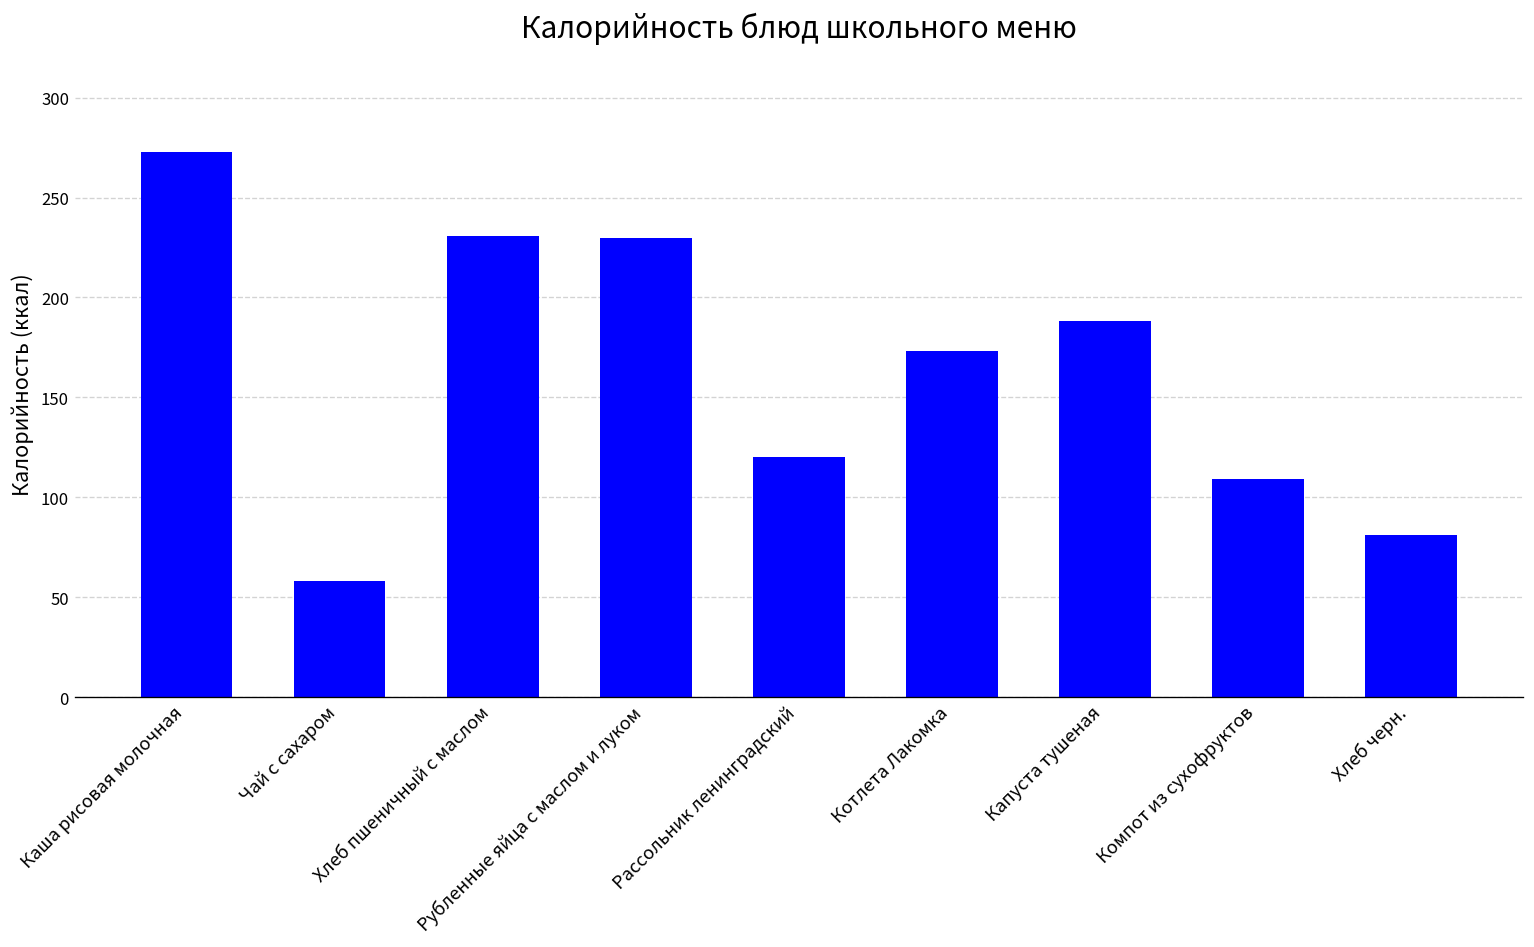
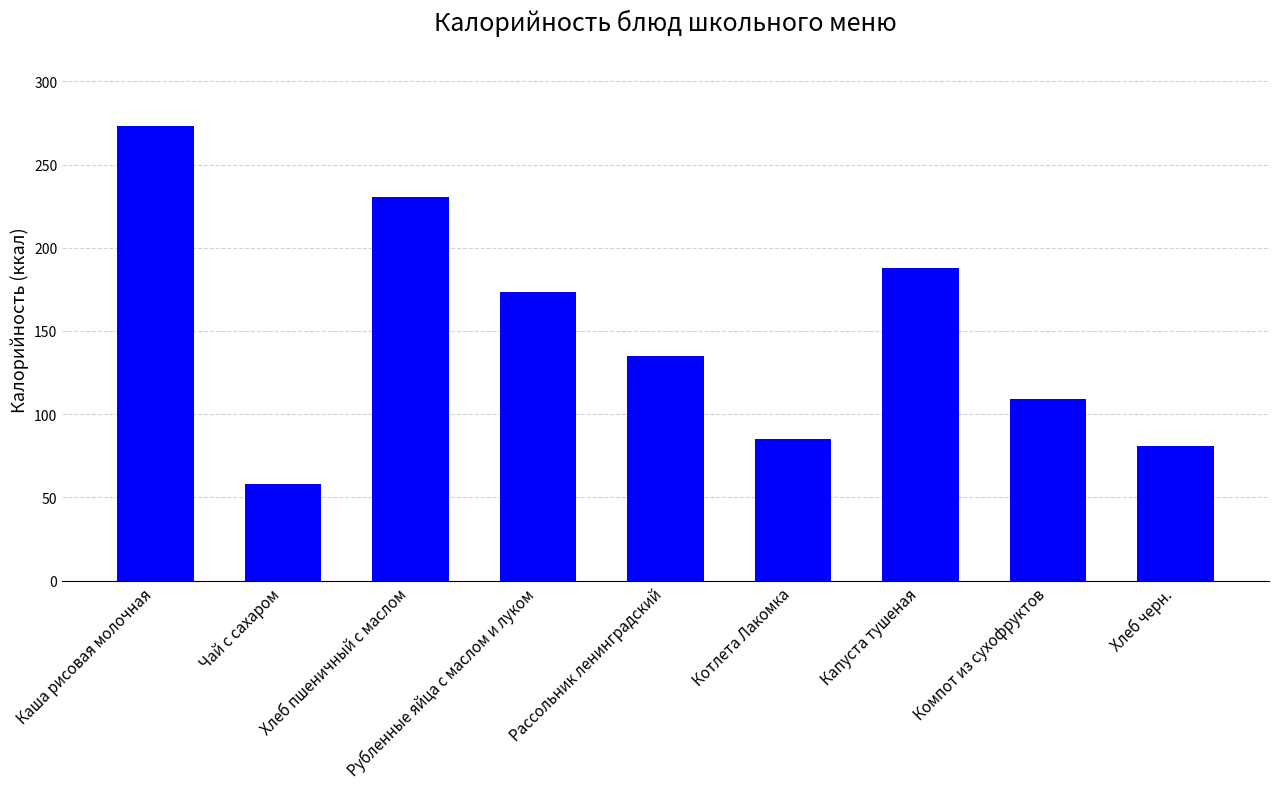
  {
    "Каша рисовая молочная": 273,
    "Чай с сахаром": 58,
    "Хлеб пшеничный с маслом": 231,
-   "Рубленные яйца с маслом и луком": 230,
-   "Рассольник ленинградский": 120,
-   "Котлета Лакомка": 173,
+   "Рубленные яйца с маслом и луком": 173,
+   "Рассольник ленинградский": 135,
+   "Котлета Лакомка": 85,
    "Капуста тушеная": 188,
    "Компот из сухофруктов": 109,
    "Хлеб черн.": 81
  }
